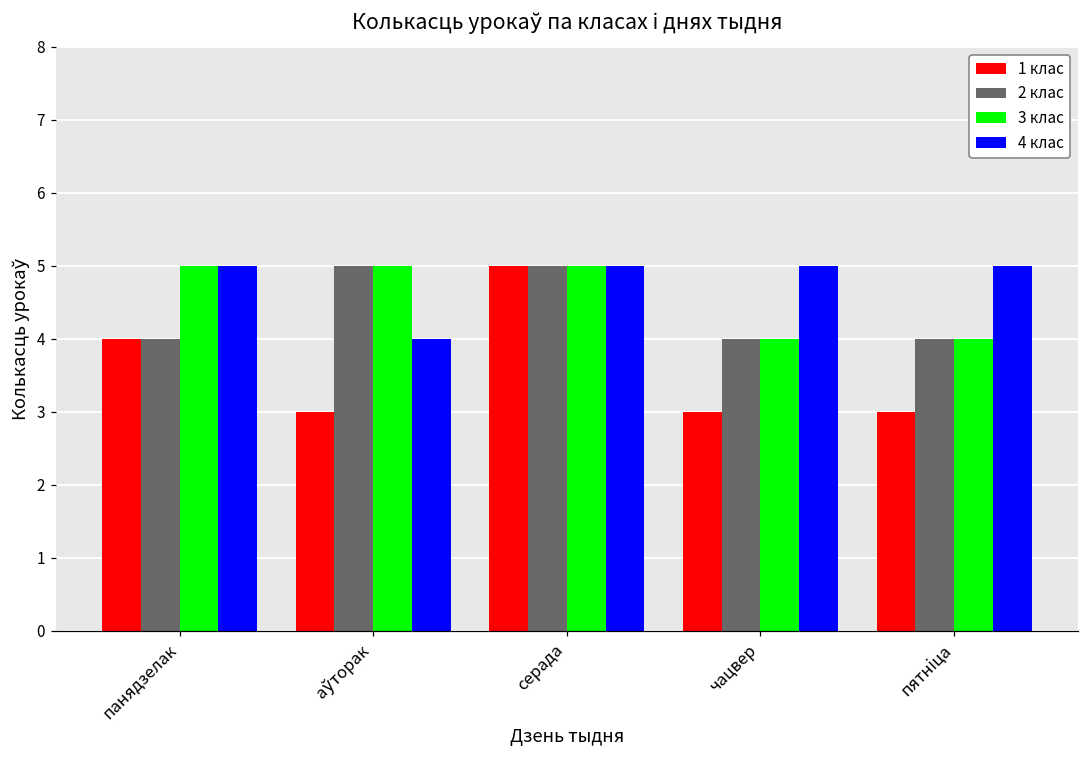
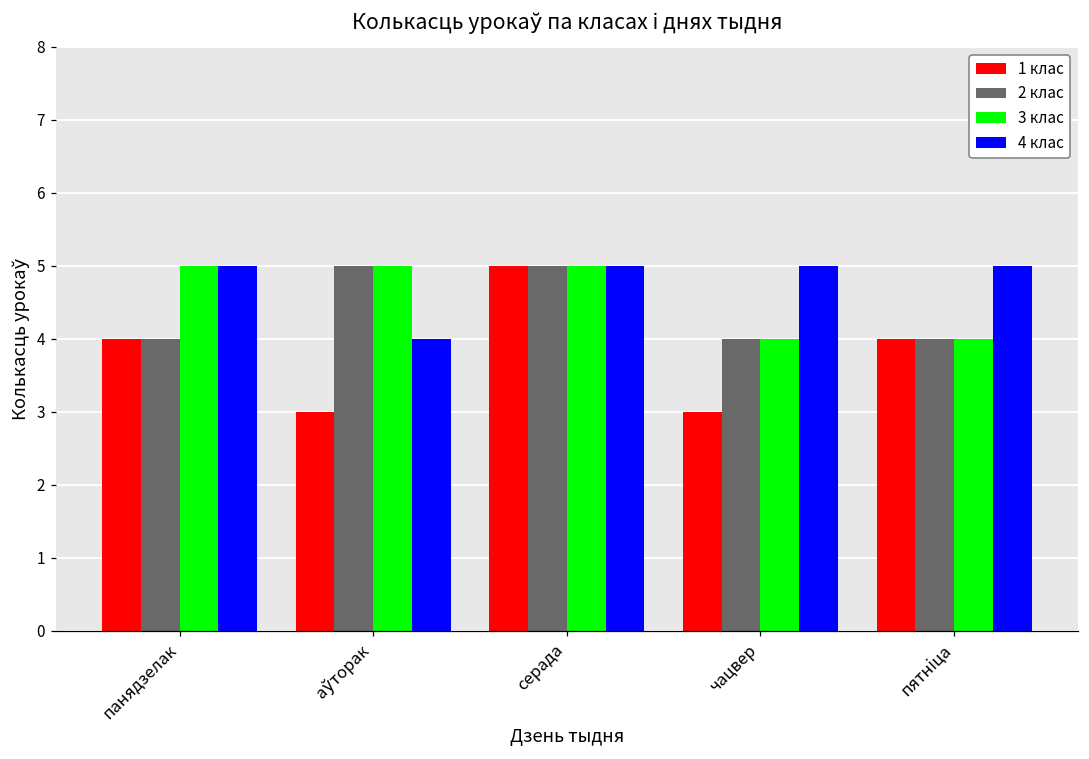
  {
    "1 клас": {
      "панядзелак": 4,
      "аўторак": 3,
      "серада": 5,
      "чацвер": 3,
-     "пятніца": 3
+     "пятніца": 4
    },
    "2 клас": {
      "панядзелак": 4,
      "аўторак": 5,
      "серада": 5,
      "чацвер": 4,
      "пятніца": 4
    },
    "3 клас": {
      "панядзелак": 5,
      "аўторак": 5,
      "серада": 5,
      "чацвер": 4,
      "пятніца": 4
    },
    "4 клас": {
      "панядзелак": 5,
      "аўторак": 4,
      "серада": 5,
      "чацвер": 5,
      "пятніца": 5
    }
  }
